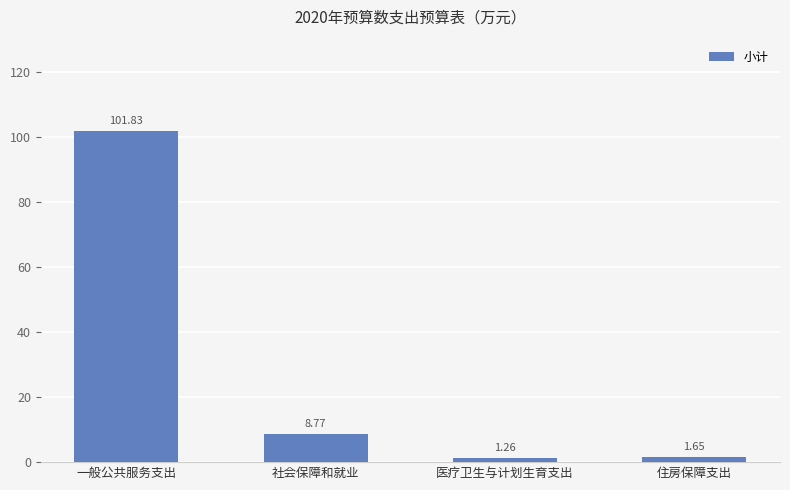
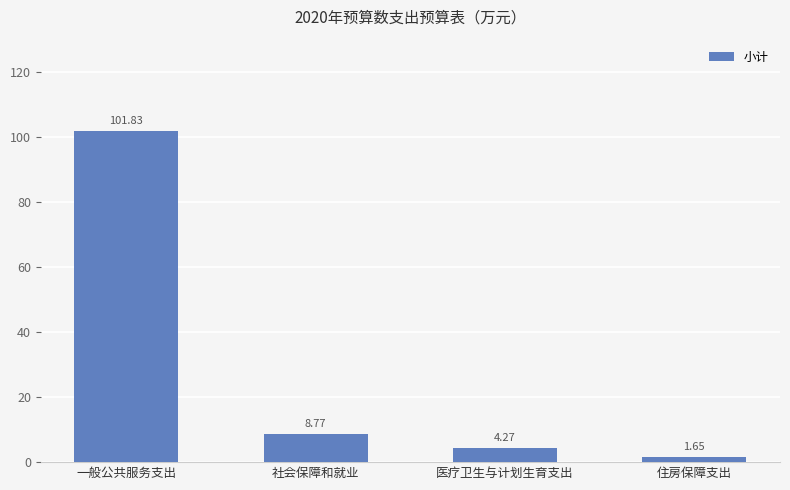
  {
    "一般公共服务支出": 101.83,
    "社会保障和就业": 8.77,
-   "医疗卫生与计划生育支出": 1.26,
+   "医疗卫生与计划生育支出": 4.27,
    "住房保障支出": 1.65
  }
